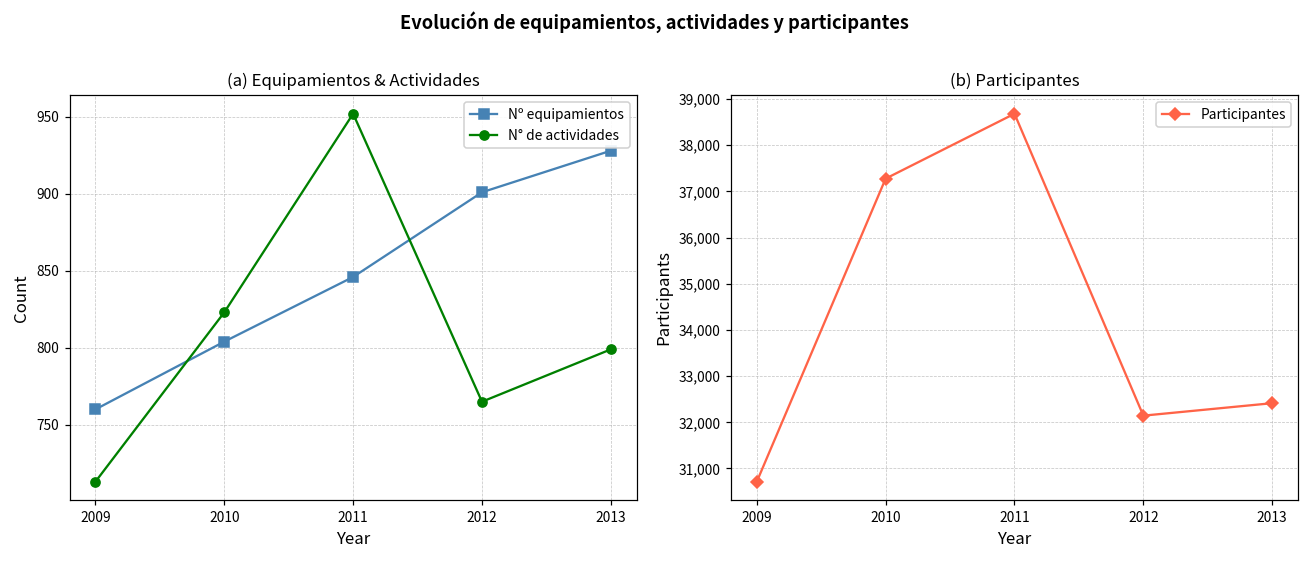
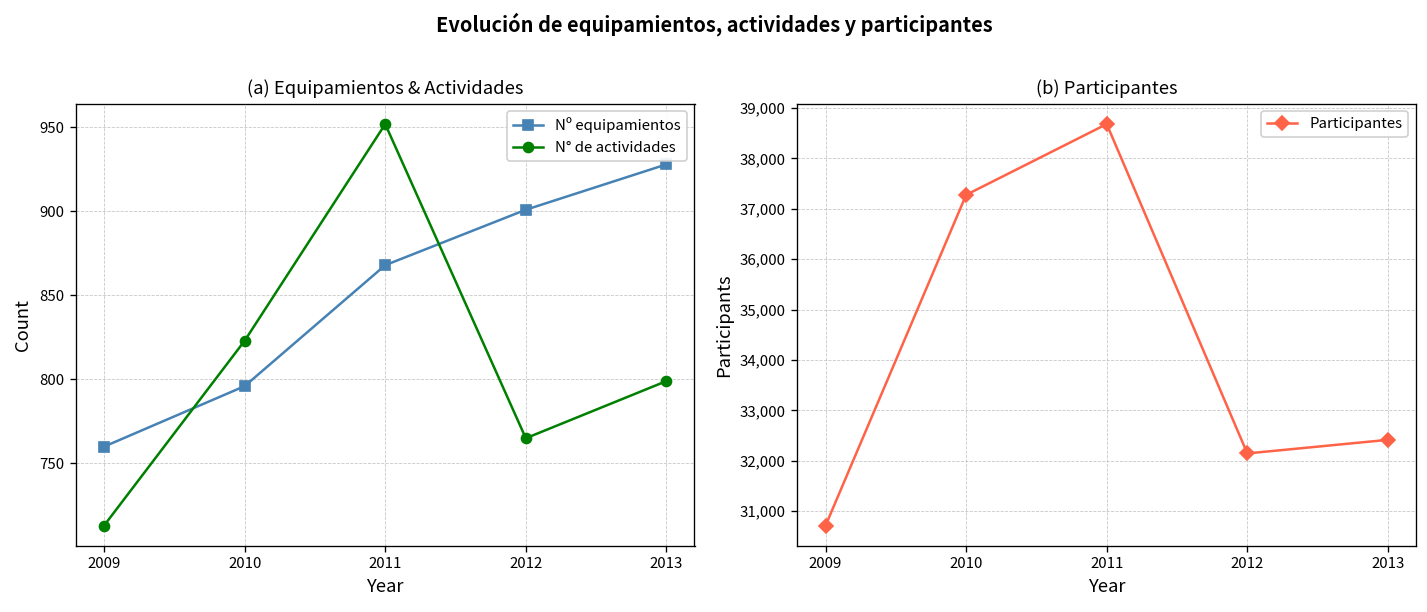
  {
    "(a) Equipamientos & Actividades": {
      "Nº equipamientos": {
        "2009": "760",
-       "2010": "804",
-       "2011": "846",
+       "2010": "796",
+       "2011": "868",
        "2012": "901",
        "2013": "928"
      },
      "N° de actividades": {
        "2009": "713",
        "2010": "823",
        "2011": "952",
        "2012": "765",
        "2013": "799"
      }
    },
    "(b) Participantes": {
      "2009": "30,700",
      "2010": "37,300",
      "2011": "38,700",
      "2012": "32,100",
      "2013": "32,400"
    }
  }
